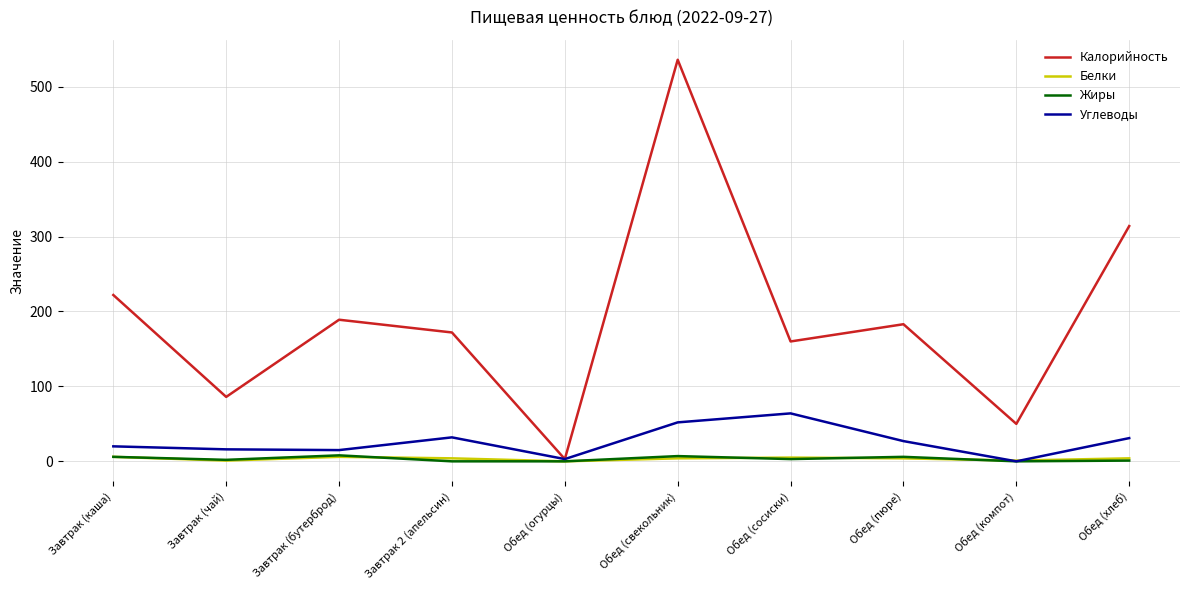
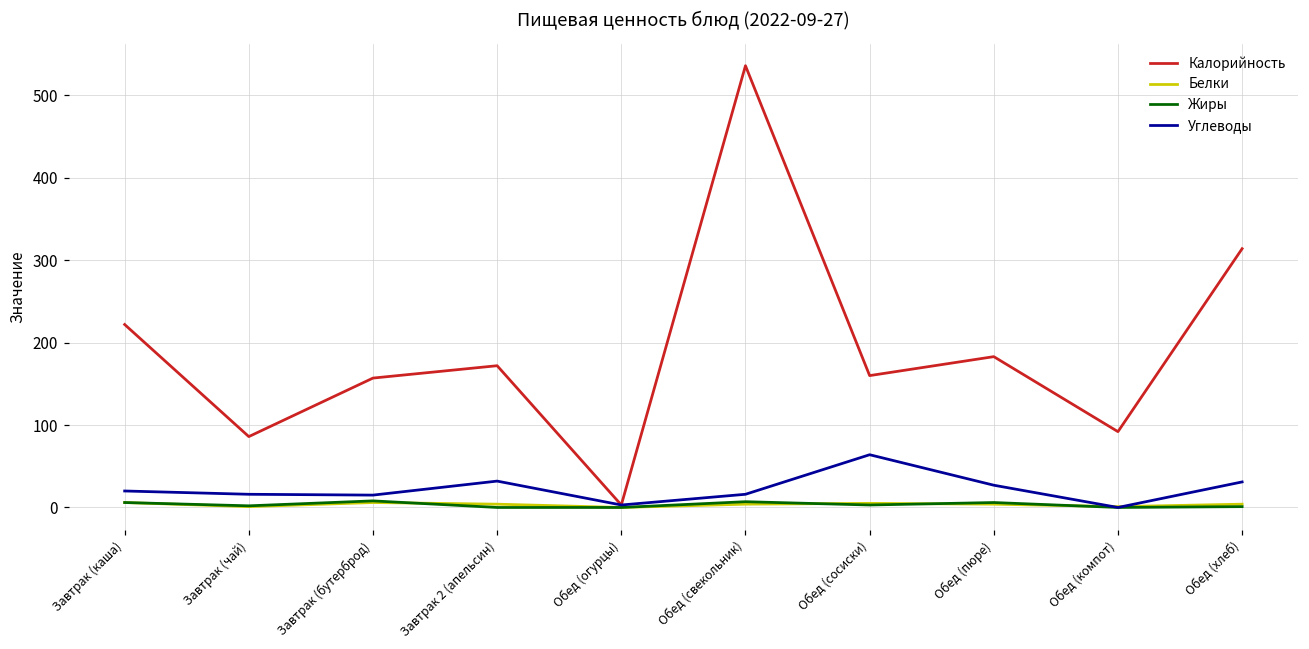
  {
    "Калорийность": {
      "Завтрак (каша)": 220,
      "Завтрак (чай)": 90,
-     "Завтрак (бутерброд)": 190,
+     "Завтрак (бутерброд)": 160,
      "Завтрак 2 (апельсин)": 170,
      "Обед (свекольник)": 540,
      "Обед (сосиски)": 160,
      "Обед (пюре)": 180,
-     "Обед (компот)": 50,
+     "Обед (компот)": 90,
      "Обед (хлеб)": 310
    },
    "Белки": {
      "Завтрак 2 (апельсин)": 0
    },
    "Жиры": {
      "Завтрак 2 (апельсин)": 0
    },
    "Углеводы": {
      "Завтрак (каша)": 20,
      "Завтрак (чай)": 20,
      "Завтрак (бутерброд)": 20,
      "Завтрак 2 (апельсин)": 30,
-     "Обед (свекольник)": 50,
+     "Обед (свекольник)": 20,
      "Обед (сосиски)": 60,
      "Обед (пюре)": 30,
      "Обед (хлеб)": 30
    }
  }
